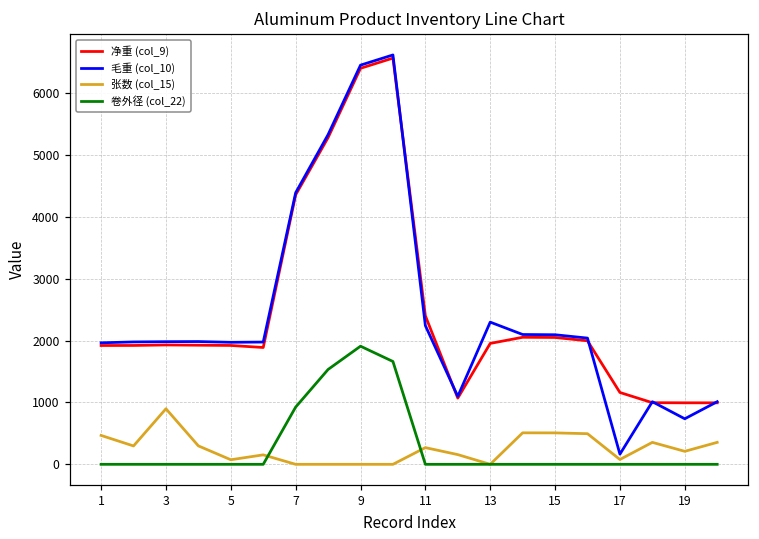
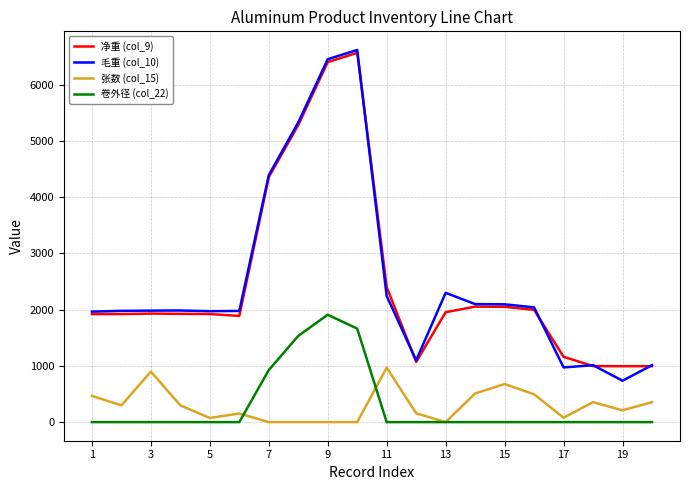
  {
    "净重 (col_9)": {
      "3": 1900,
      "5": 1900,
      "9": 6400,
      "11": 2400,
      "13": 2000,
      "17": 1200,
      "19": 1000
    },
    "毛重 (col_10)": {
      "3": 2000,
      "5": 2000,
      "9": 6500,
      "11": 2200,
      "13": 2300,
-     "17": 200,
+     "17": 1000,
      "19": 700
    },
    "张数 (col_15)": {
      "1": 500,
      "3": 900,
      "5": 100,
      "7": 0,
      "9": 0,
-     "11": 300,
-     "15": 500,
+     "11": 1000,
+     "15": 700,
      "17": 100,
      "19": 200
    },
    "卷外径 (col_22)": {
      "1": 0,
      "3": 0,
      "5": 0,
      "7": 900,
      "9": 1900,
      "11": 0,
      "15": 0,
      "17": 0,
      "19": 0
    }
  }
